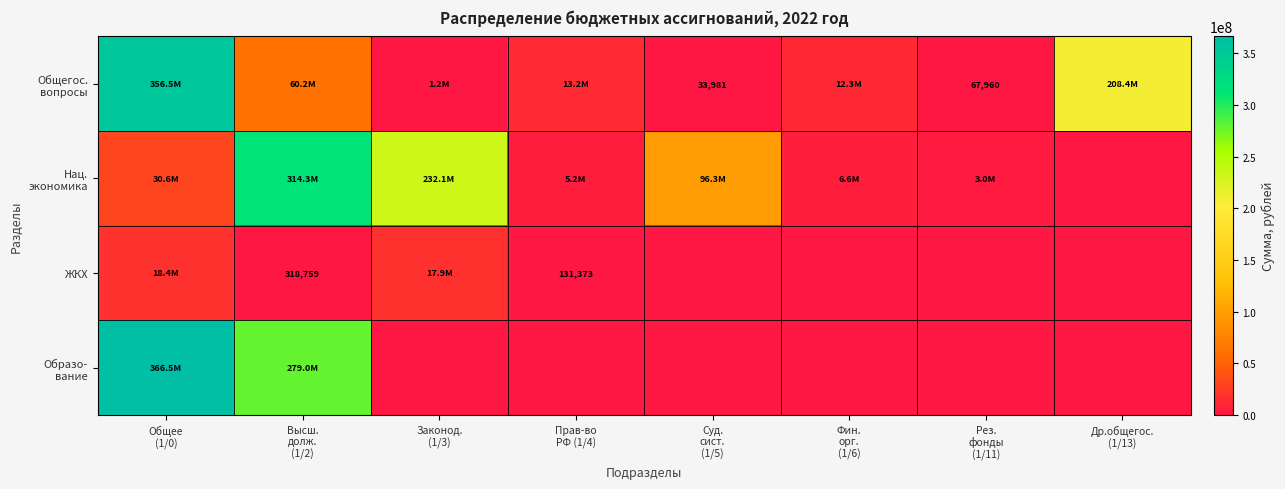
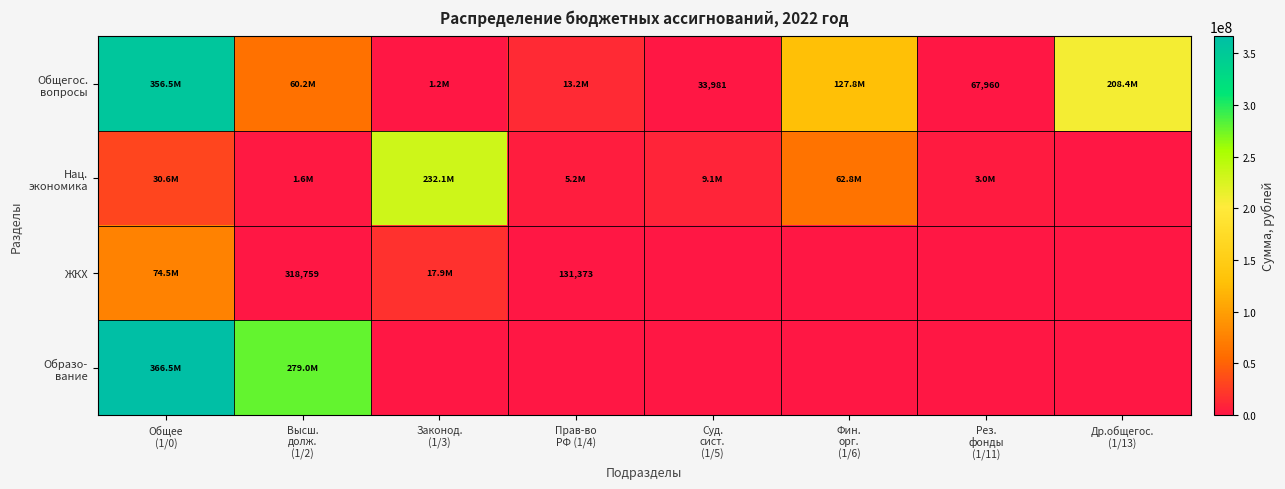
  {
    "Общегос. вопросы": {
      "Общее (1/0)": "356.5M",
      "Высш. долж. (1/2)": "60.2M",
      "Законод. (1/3)": "1.2M",
      "Прав-во РФ (1/4)": "13.2M",
      "Суд. сист. (1/5)": "33,981",
-     "Фин. орг. (1/6)": "12.3M",
+     "Фин. орг. (1/6)": "127.8M",
      "Рез. фонды (1/11)": "67,960",
      "Др.общегос. (1/13)": "208.4M"
    },
    "Нац. экономика": {
      "Общее (1/0)": "30.6M",
-     "Высш. долж. (1/2)": "314.3M",
+     "Высш. долж. (1/2)": "1.6M",
      "Законод. (1/3)": "232.1M",
      "Прав-во РФ (1/4)": "5.2M",
-     "Суд. сист. (1/5)": "96.3M",
-     "Фин. орг. (1/6)": "6.6M",
+     "Суд. сист. (1/5)": "9.1M",
+     "Фин. орг. (1/6)": "62.8M",
      "Рез. фонды (1/11)": "3.0M"
    },
    "ЖКХ": {
-     "Общее (1/0)": "18.4M",
+     "Общее (1/0)": "74.5M",
      "Высш. долж. (1/2)": "318,759",
      "Законод. (1/3)": "17.9M",
      "Прав-во РФ (1/4)": "131,373"
    },
    "Образо- вание": {
      "Общее (1/0)": "366.5M",
      "Высш. долж. (1/2)": "279.0M"
    }
  }
